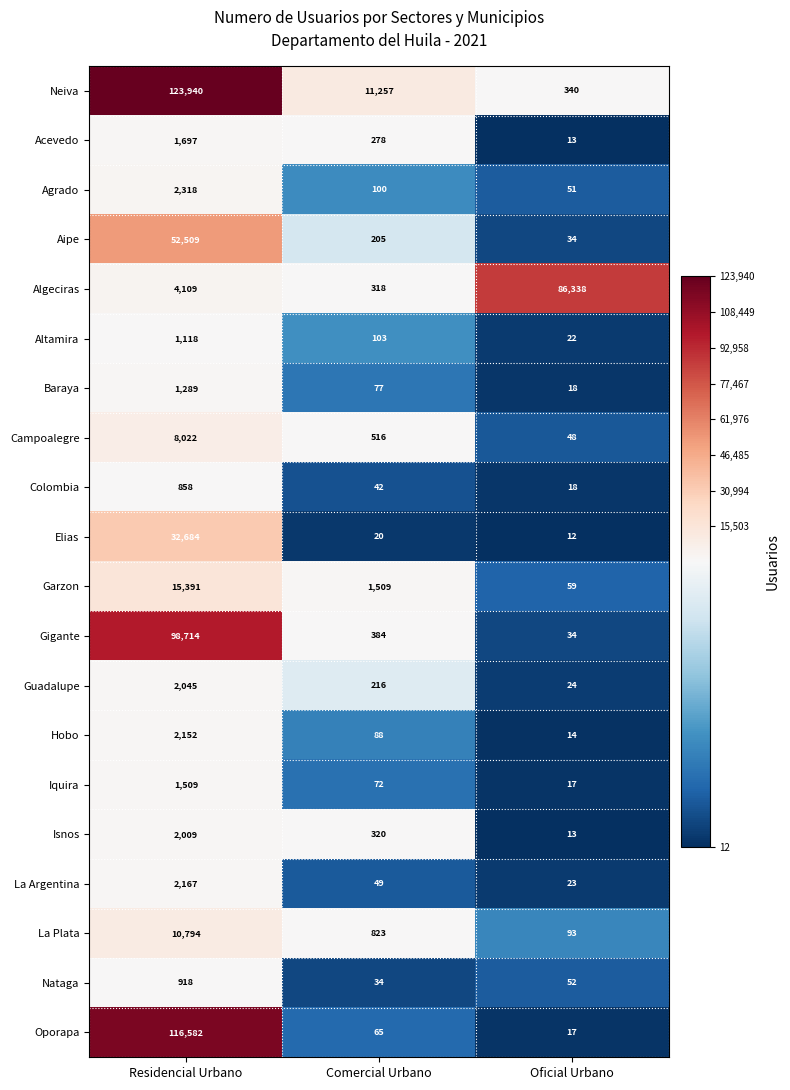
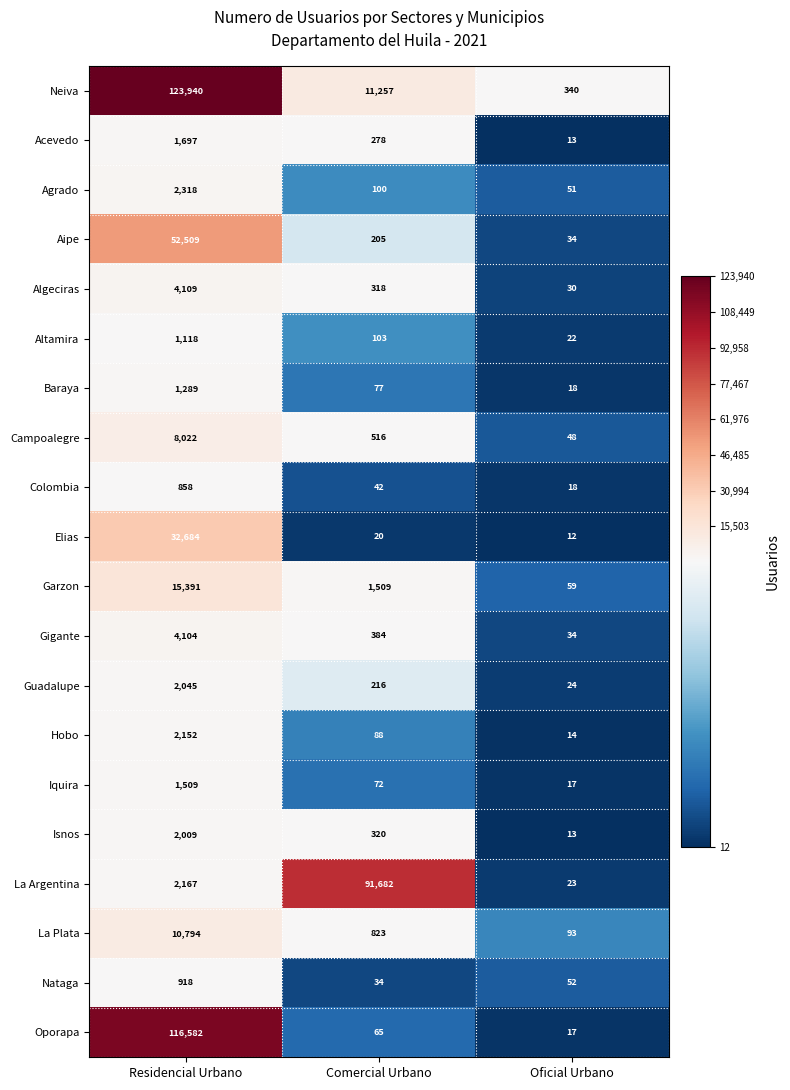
  {
    "Neiva": {
      "Residencial Urbano": "123,940",
      "Comercial Urbano": "11,257",
      "Oficial Urbano": "340"
    },
    "Acevedo": {
      "Residencial Urbano": "1,697",
      "Comercial Urbano": "278",
      "Oficial Urbano": "13"
    },
    "Agrado": {
      "Residencial Urbano": "2,318",
      "Comercial Urbano": "100",
      "Oficial Urbano": "51"
    },
    "Aipe": {
      "Residencial Urbano": "52,509",
      "Comercial Urbano": "205",
      "Oficial Urbano": "34"
    },
    "Algeciras": {
      "Residencial Urbano": "4,109",
      "Comercial Urbano": "318",
-     "Oficial Urbano": "86,338"
+     "Oficial Urbano": "30"
    },
    "Altamira": {
      "Residencial Urbano": "1,118",
      "Comercial Urbano": "103",
      "Oficial Urbano": "22"
    },
    "Baraya": {
      "Residencial Urbano": "1,289",
      "Comercial Urbano": "77",
      "Oficial Urbano": "18"
    },
    "Campoalegre": {
      "Residencial Urbano": "8,022",
      "Comercial Urbano": "516",
      "Oficial Urbano": "48"
    },
    "Colombia": {
      "Residencial Urbano": "858",
      "Comercial Urbano": "42",
      "Oficial Urbano": "18"
    },
    "Elias": {
      "Residencial Urbano": "32,684",
      "Comercial Urbano": "20",
      "Oficial Urbano": "12"
    },
    "Garzon": {
      "Residencial Urbano": "15,391",
      "Comercial Urbano": "1,509",
      "Oficial Urbano": "59"
    },
    "Gigante": {
-     "Residencial Urbano": "98,714",
+     "Residencial Urbano": "4,104",
      "Comercial Urbano": "384",
      "Oficial Urbano": "34"
    },
    "Guadalupe": {
      "Residencial Urbano": "2,045",
      "Comercial Urbano": "216",
      "Oficial Urbano": "24"
    },
    "Hobo": {
      "Residencial Urbano": "2,152",
      "Comercial Urbano": "88",
      "Oficial Urbano": "14"
    },
    "Iquira": {
      "Residencial Urbano": "1,509",
      "Comercial Urbano": "72",
      "Oficial Urbano": "17"
    },
    "Isnos": {
      "Residencial Urbano": "2,009",
      "Comercial Urbano": "320",
      "Oficial Urbano": "13"
    },
    "La Argentina": {
      "Residencial Urbano": "2,167",
-     "Comercial Urbano": "49",
+     "Comercial Urbano": "91,682",
      "Oficial Urbano": "23"
    },
    "La Plata": {
      "Residencial Urbano": "10,794",
      "Comercial Urbano": "823",
      "Oficial Urbano": "93"
    },
    "Nataga": {
      "Residencial Urbano": "918",
      "Comercial Urbano": "34",
      "Oficial Urbano": "52"
    },
    "Oporapa": {
      "Residencial Urbano": "116,582",
      "Comercial Urbano": "65",
      "Oficial Urbano": "17"
    }
  }
